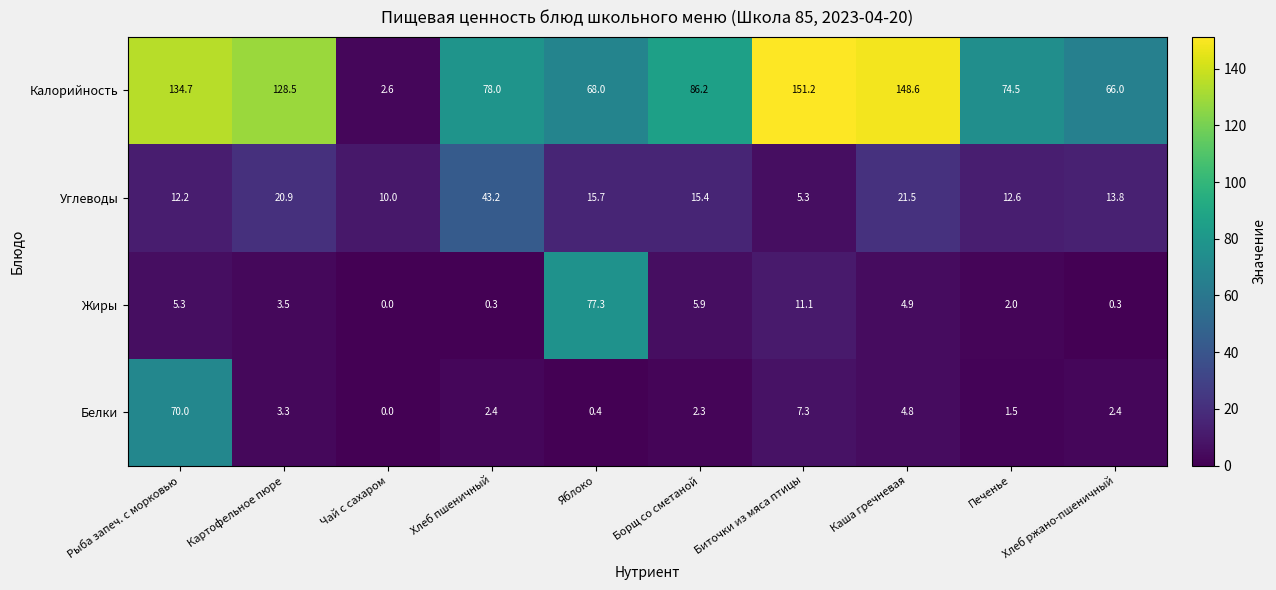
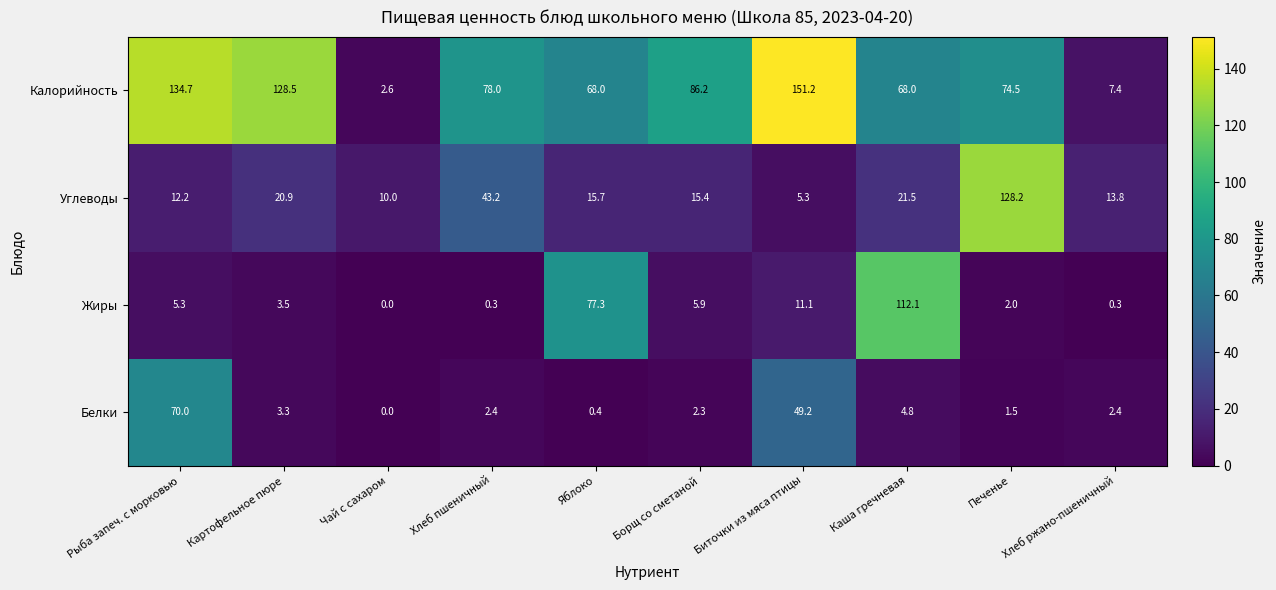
  {
    "Калорийность": {
      "Рыба запеч. с морковью": 134.7,
      "Картофельное пюре": 128.5,
      "Чай с сахаром": 2.6,
      "Хлеб пшеничный": 78.0,
      "Яблоко": 68.0,
      "Борщ со сметаной": 86.2,
      "Биточки из мяса птицы": 151.2,
-     "Каша гречневая": 148.6,
+     "Каша гречневая": 68.0,
      "Печенье": 74.5,
-     "Хлеб ржано-пшеничный": 66.0
+     "Хлеб ржано-пшеничный": 7.4
    },
    "Углеводы": {
      "Рыба запеч. с морковью": 12.2,
      "Картофельное пюре": 20.9,
      "Чай с сахаром": 10.0,
      "Хлеб пшеничный": 43.2,
      "Яблоко": 15.7,
      "Борщ со сметаной": 15.4,
      "Биточки из мяса птицы": 5.3,
      "Каша гречневая": 21.5,
-     "Печенье": 12.6,
+     "Печенье": 128.2,
      "Хлеб ржано-пшеничный": 13.8
    },
    "Жиры": {
      "Рыба запеч. с морковью": 5.3,
      "Картофельное пюре": 3.5,
      "Чай с сахаром": 0.0,
      "Хлеб пшеничный": 0.3,
      "Яблоко": 77.3,
      "Борщ со сметаной": 5.9,
      "Биточки из мяса птицы": 11.1,
-     "Каша гречневая": 4.9,
+     "Каша гречневая": 112.1,
      "Печенье": 2.0,
      "Хлеб ржано-пшеничный": 0.3
    },
    "Белки": {
      "Рыба запеч. с морковью": 70.0,
      "Картофельное пюре": 3.3,
      "Чай с сахаром": 0.0,
      "Хлеб пшеничный": 2.4,
      "Яблоко": 0.4,
      "Борщ со сметаной": 2.3,
-     "Биточки из мяса птицы": 7.3,
+     "Биточки из мяса птицы": 49.2,
      "Каша гречневая": 4.8,
      "Печенье": 1.5,
      "Хлеб ржано-пшеничный": 2.4
    }
  }
